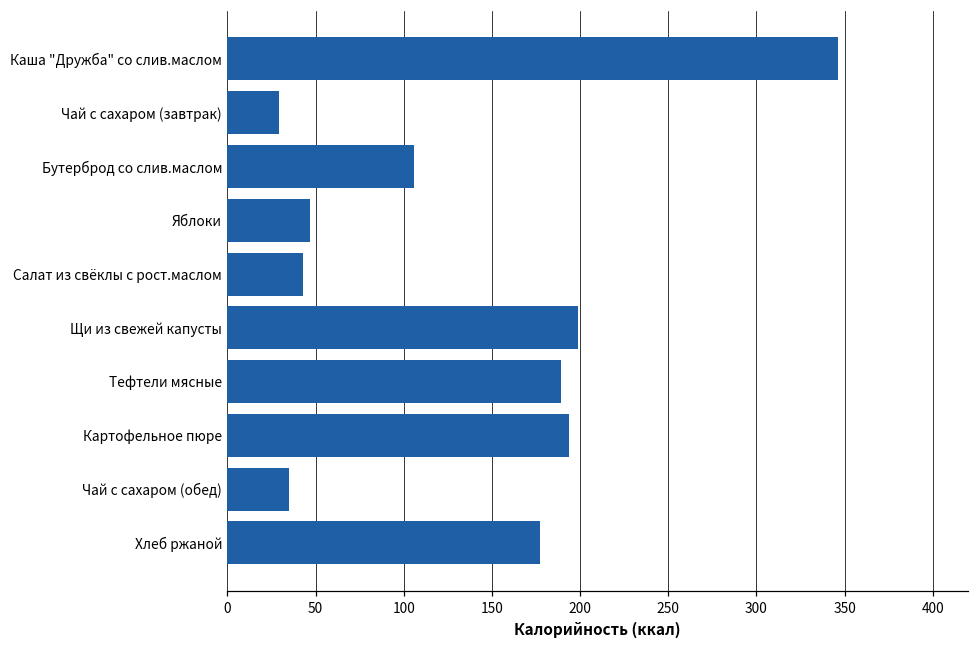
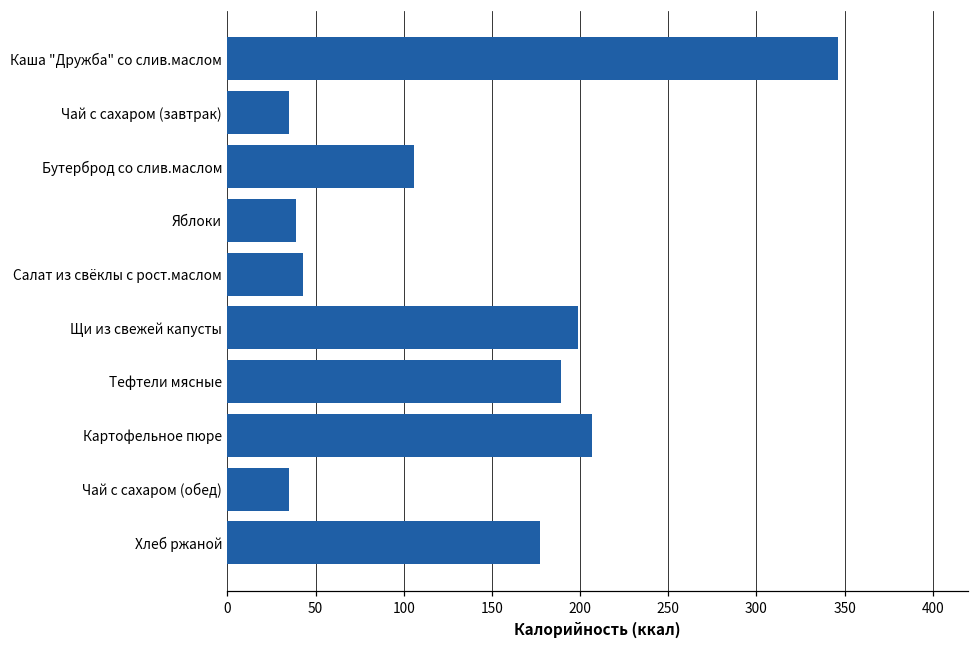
  {
    "Каша \"Дружба\" со слив.маслом": 346,
-   "Чай с сахаром (завтрак)": 29,
+   "Чай с сахаром (завтрак)": 35,
    "Бутерброд со слив.маслом": 106,
-   "Яблоки": 47,
+   "Яблоки": 39,
    "Салат из свёклы с рост.маслом": 43,
    "Щи из свежей капусты": 199,
    "Тефтели мясные": 189,
-   "Картофельное пюре": 194,
+   "Картофельное пюре": 207,
    "Чай с сахаром (обед)": 35,
    "Хлеб ржаной": 177
  }
